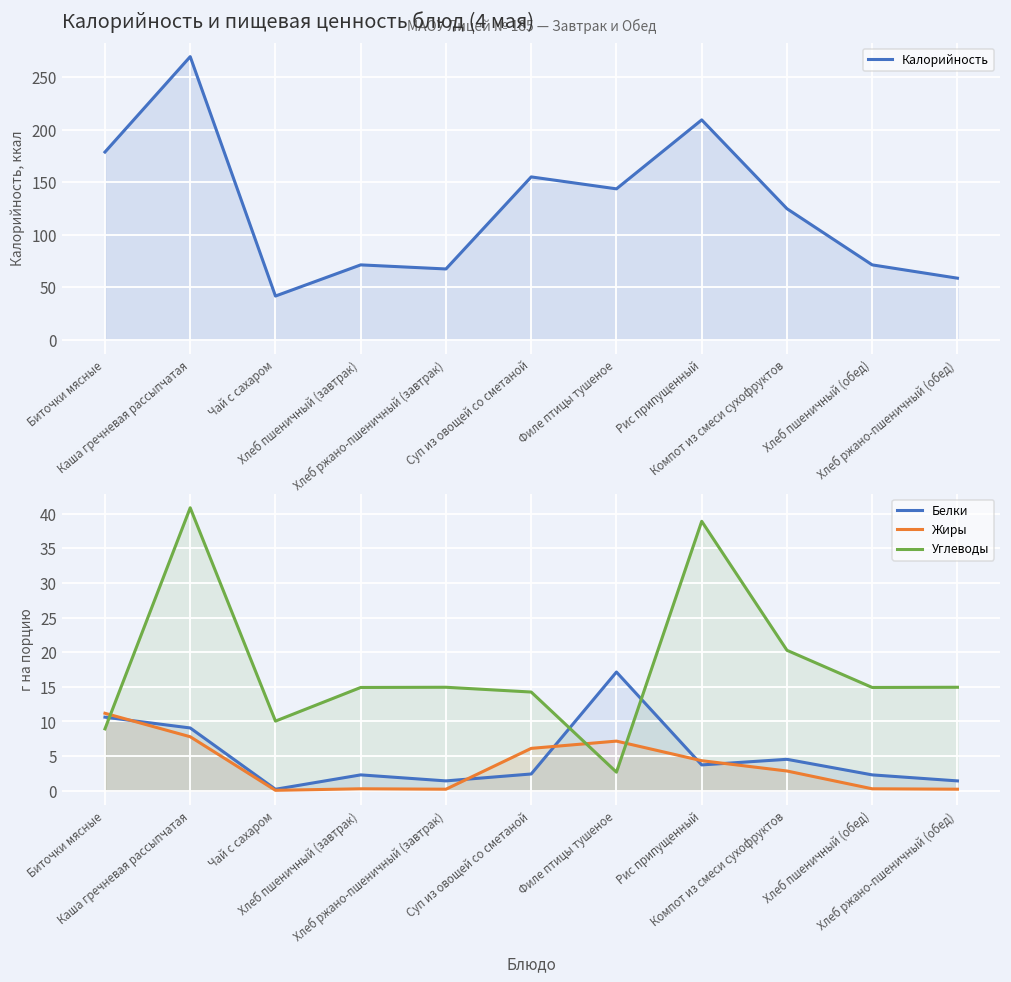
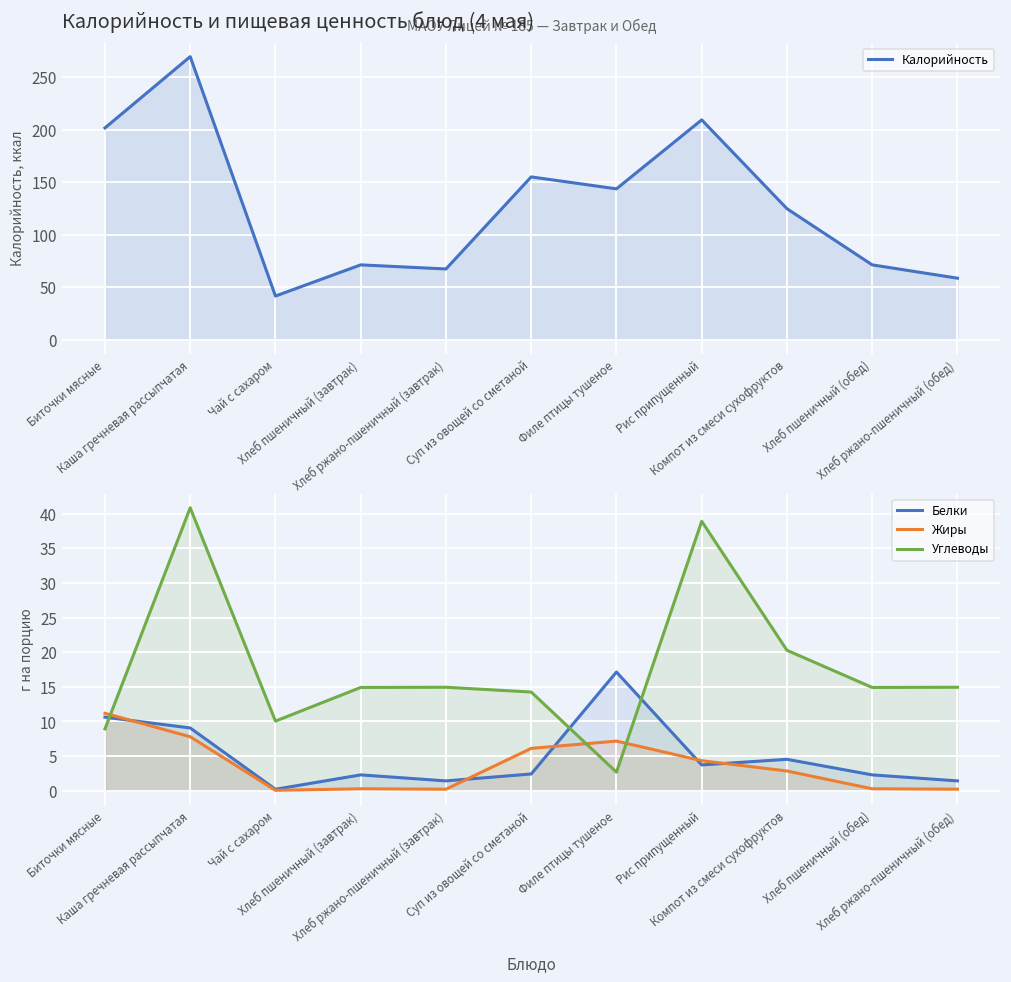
  {
    "Калорийность и пищевая ценность блюд (4 мая)": {
-     "Биточки мясные": 180,
+     "Биточки мясные": 200,
      "Каша гречневая рассыпчатая": 270,
      "Чай с сахаром": 40,
      "Хлеб пшеничный (завтрак)": 70,
      "Хлеб ржано-пшеничный (завтрак)": 70,
      "Суп из овощей со сметаной": 160,
      "Филе птицы тушеное": 140,
      "Рис припущенный": 210,
      "Компот из смеси сухофруктов": 120,
      "Хлеб пшеничный (обед)": 70,
      "Хлеб ржано-пшеничный (обед)": 60
    }
  }
